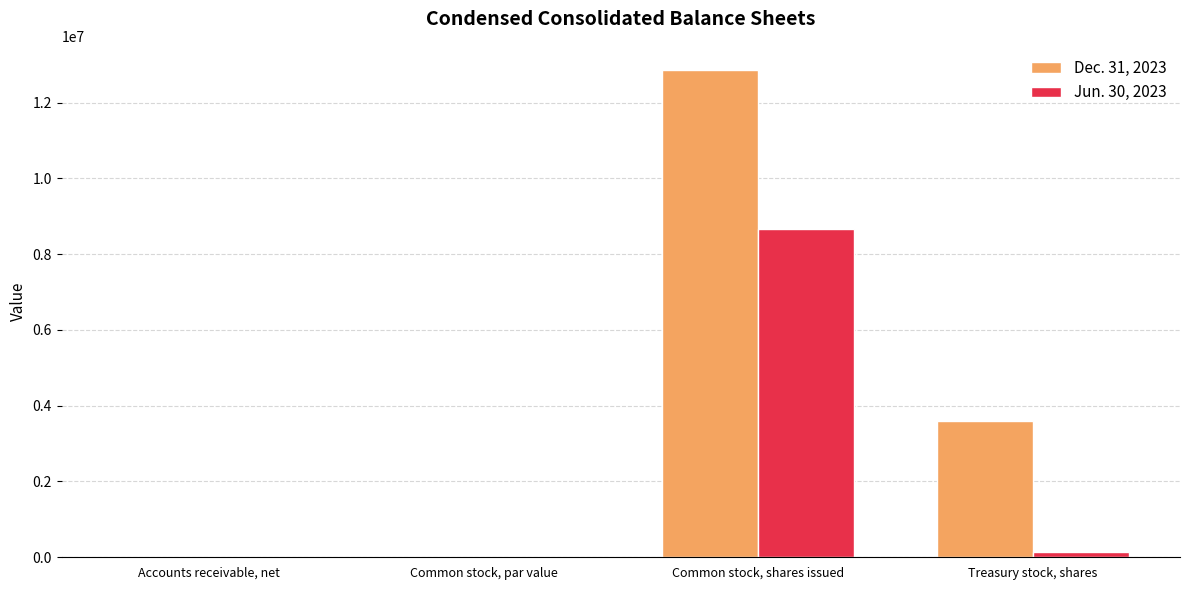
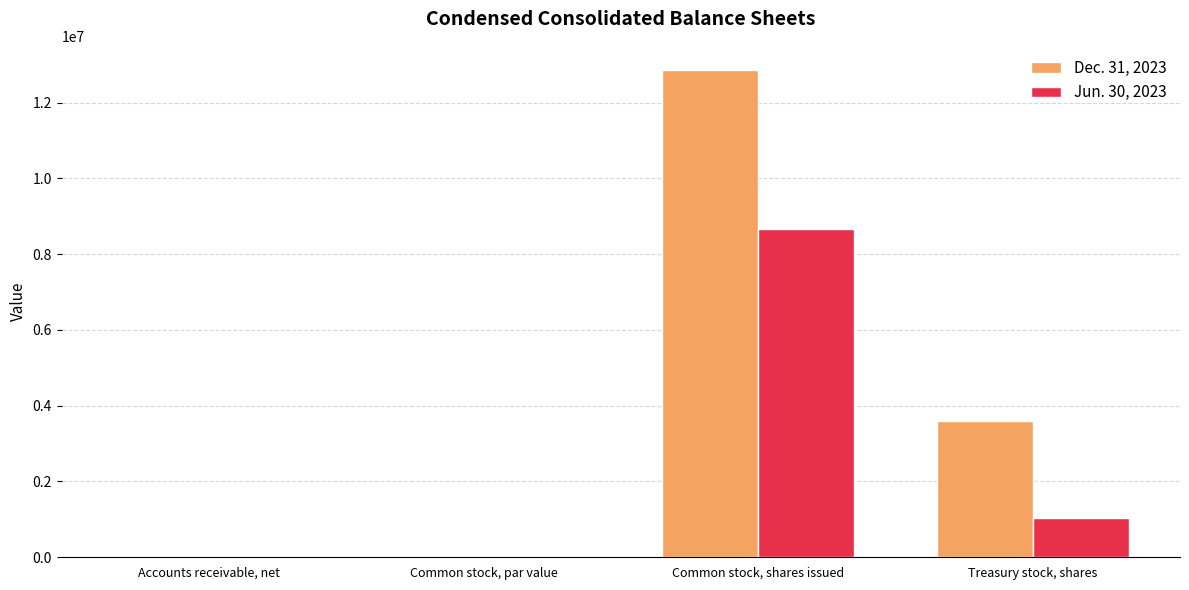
  {
    "Dec. 31, 2023": {
      "Common stock, shares issued": 12900000,
      "Treasury stock, shares": 3600000
    },
    "Jun. 30, 2023": {
      "Common stock, shares issued": 8700000,
-     "Treasury stock, shares": 100000
+     "Treasury stock, shares": 1000000
    }
  }
